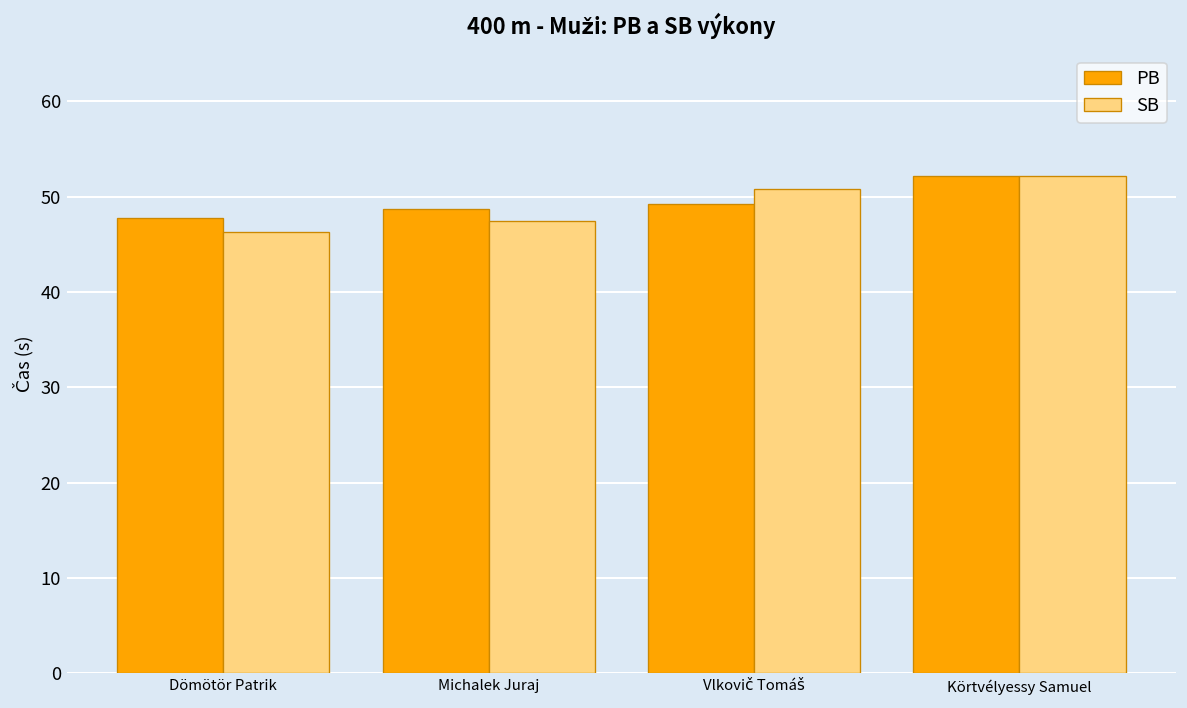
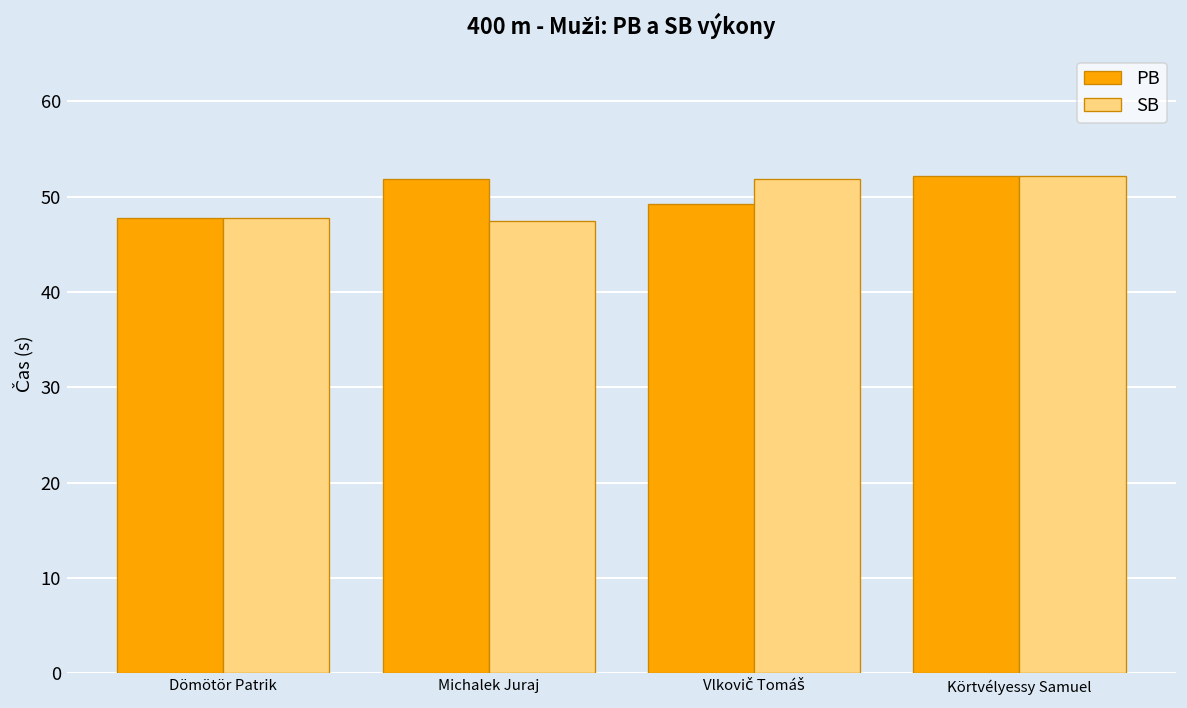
  {
    "PB": {
      "Dömötör Patrik": 48,
-     "Michalek Juraj": 49,
+     "Michalek Juraj": 52,
      "Vlkovič Tomáš": 49,
      "Körtvélyessy Samuel": 52
    },
    "SB": {
-     "Dömötör Patrik": 46,
+     "Dömötör Patrik": 48,
      "Michalek Juraj": 47,
-     "Vlkovič Tomáš": 51,
+     "Vlkovič Tomáš": 52,
      "Körtvélyessy Samuel": 52
    }
  }
